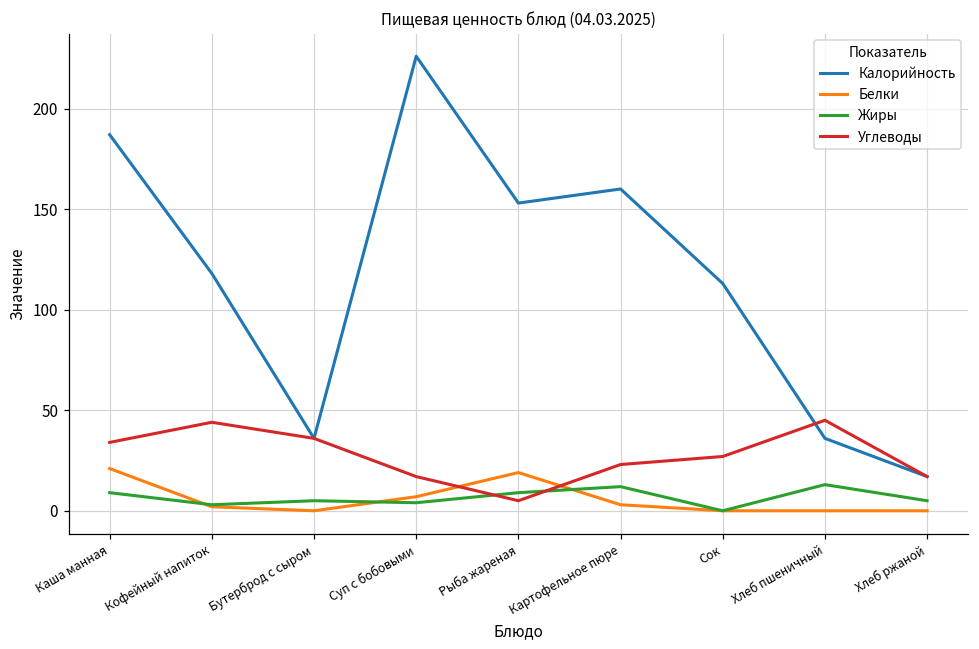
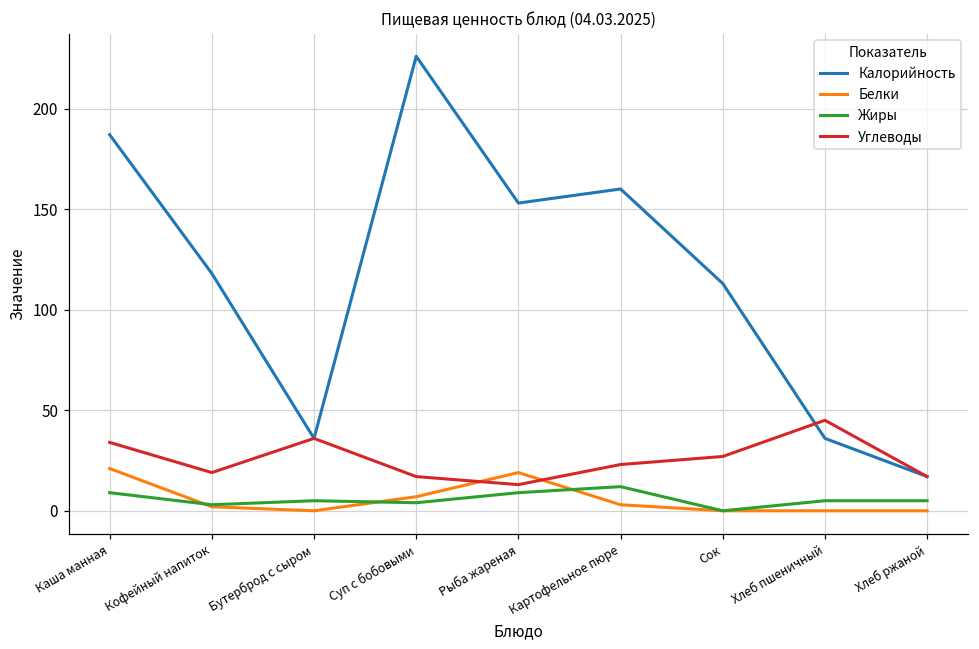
  {
    "Калорийность": {
      "Каша манная": 187,
      "Кофейный напиток": 118,
      "Суп с бобовыми": 226,
      "Рыба жареная": 153,
      "Картофельное пюре": 160,
      "Сок": 113,
      "Хлеб пшеничный": 36
    },
    "Белки": {
      "Каша манная": 21,
      "Бутерброд с сыром": 0,
      "Суп с бобовыми": 7,
      "Рыба жареная": 19,
      "Картофельное пюре": 3,
      "Хлеб пшеничный": 0,
      "Хлеб ржаной": 0
    },
    "Жиры": {
      "Каша манная": 9,
      "Бутерброд с сыром": 5,
      "Суп с бобовыми": 4,
      "Рыба жареная": 9,
      "Картофельное пюре": 12,
-     "Хлеб пшеничный": 13,
+     "Хлеб пшеничный": 5,
      "Хлеб ржаной": 5
    },
    "Углеводы": {
      "Каша манная": 34,
-     "Кофейный напиток": 44,
+     "Кофейный напиток": 19,
      "Суп с бобовыми": 17,
-     "Рыба жареная": 5,
+     "Рыба жареная": 13,
      "Картофельное пюре": 23,
      "Сок": 27,
      "Хлеб пшеничный": 45
    }
  }
